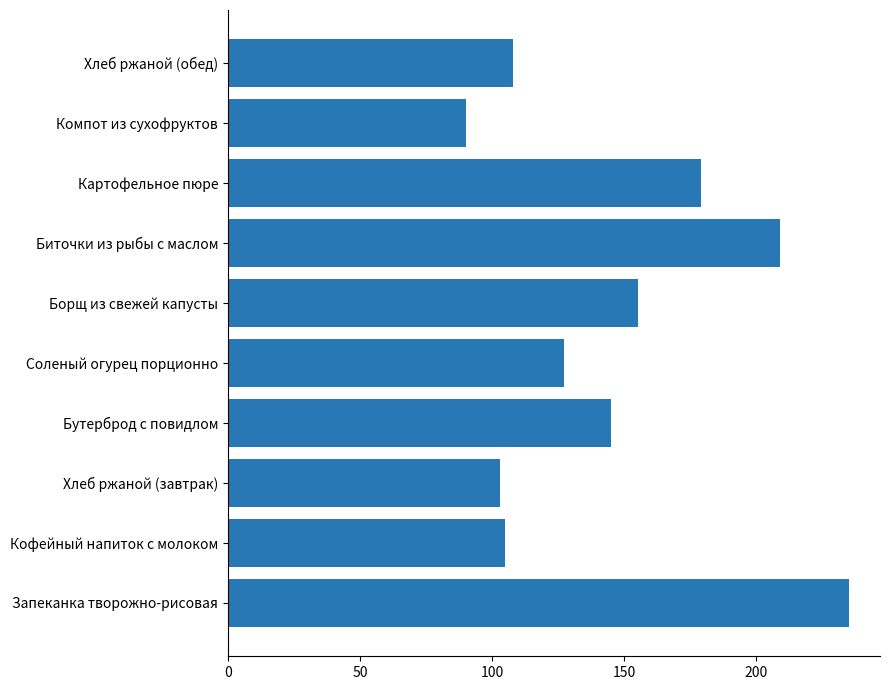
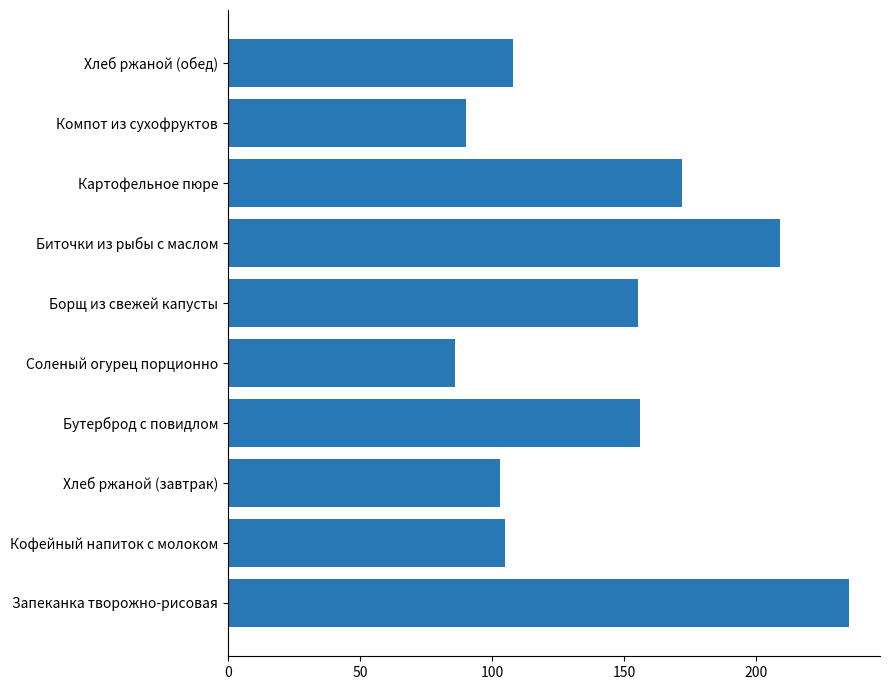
  {
    "Хлеб ржаной (обед)": 108,
    "Компот из сухофруктов": 90,
-   "Картофельное пюре": 179,
+   "Картофельное пюре": 172,
    "Биточки из рыбы с маслом": 209,
    "Борщ из свежей капусты": 155,
-   "Соленый огурец порционно": 127,
-   "Бутерброд с повидлом": 145,
+   "Соленый огурец порционно": 86,
+   "Бутерброд с повидлом": 156,
    "Хлеб ржаной (завтрак)": 103,
    "Кофейный напиток с молоком": 105,
    "Запеканка творожно-рисовая": 235
  }
